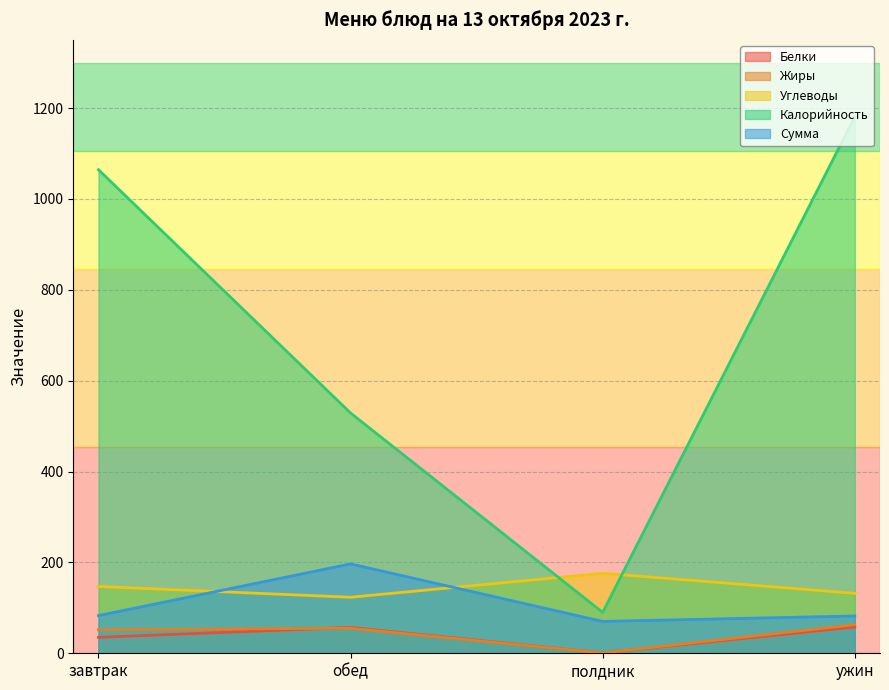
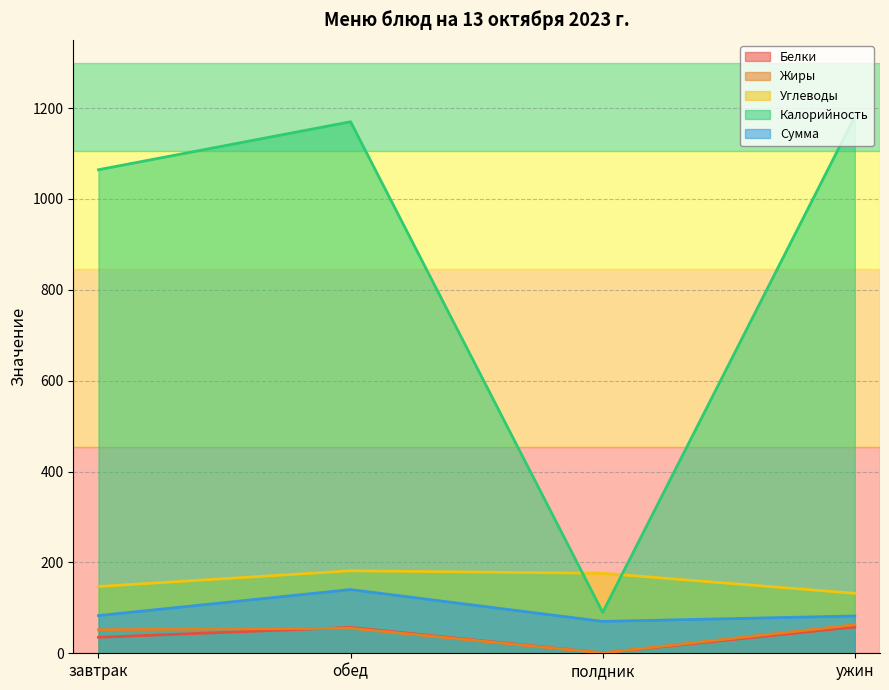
  {
    "Углеводы": {
      "завтрак": 150,
-     "обед": 120,
+     "обед": 180,
      "полдник": 180,
      "ужин": 130
    },
    "Калорийность": {
      "завтрак": 1060,
-     "обед": 530,
+     "обед": 1170,
      "полдник": 90
    },
    "Сумма": {
      "завтрак": 80,
-     "обед": 200,
+     "обед": 140,
      "полдник": 70,
      "ужин": 80
    }
  }
